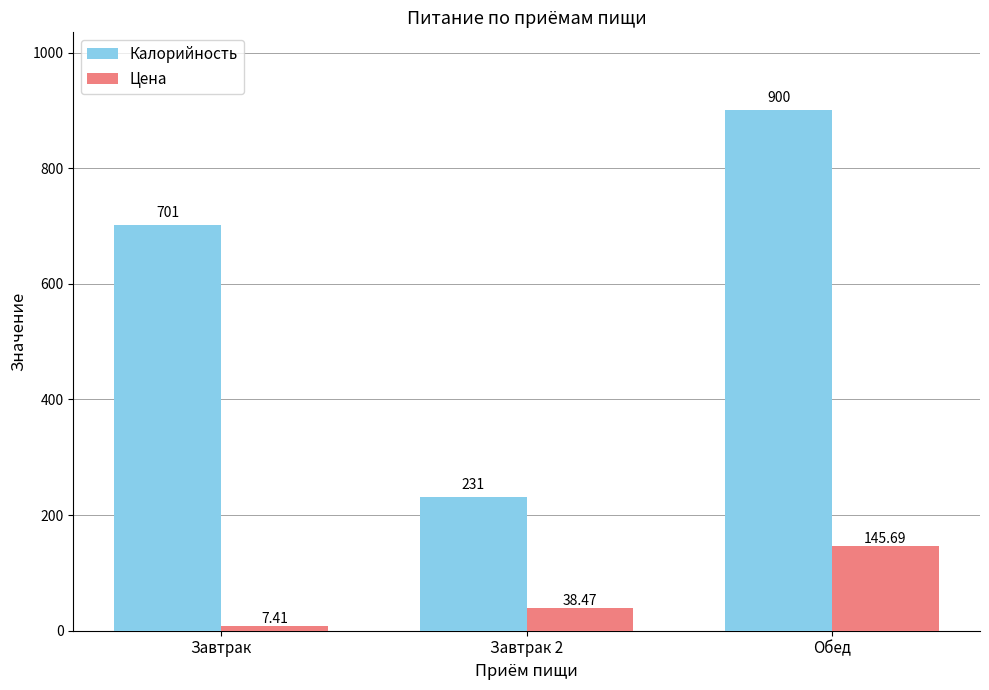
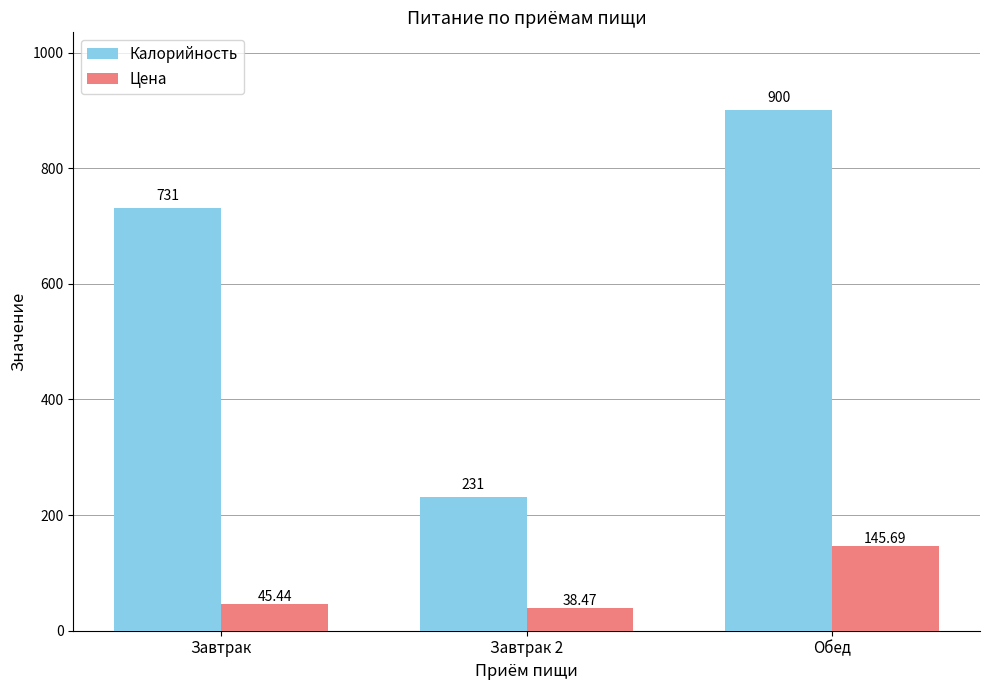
  {
    "Калорийность": {
-     "Завтрак": 701,
+     "Завтрак": 731,
      "Завтрак 2": 231,
      "Обед": 900
    },
    "Цена": {
-     "Завтрак": 7.41,
+     "Завтрак": 45.44,
      "Завтрак 2": 38.47,
      "Обед": 145.69
    }
  }
